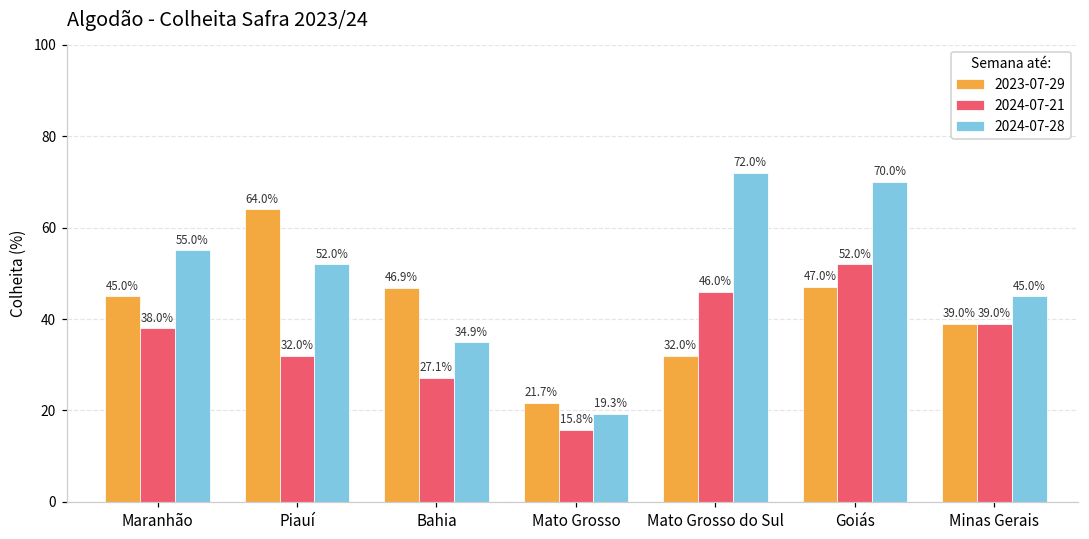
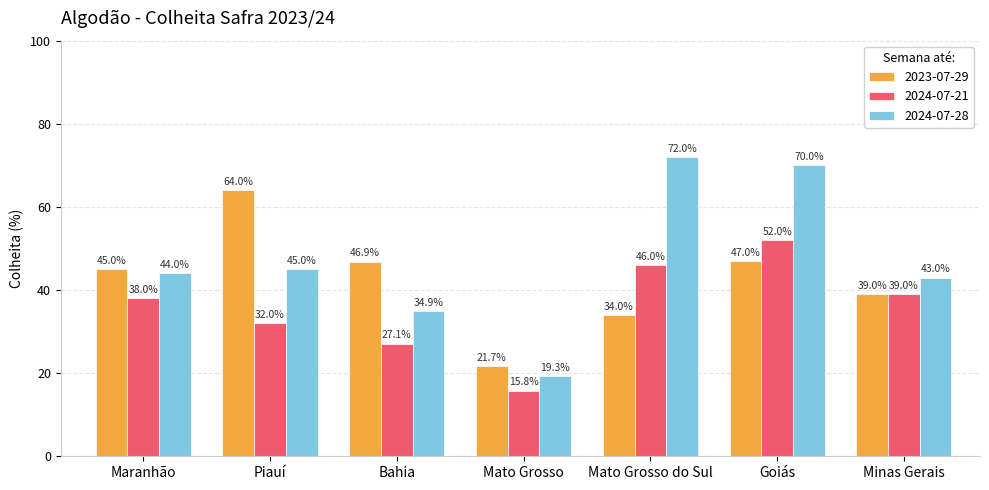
  {
    "2023-07-29": {
      "Maranhão": "45.0%",
      "Piauí": "64.0%",
      "Bahia": "46.9%",
      "Mato Grosso": "21.7%",
-     "Mato Grosso do Sul": "32.0%",
+     "Mato Grosso do Sul": "34.0%",
      "Goiás": "47.0%",
      "Minas Gerais": "39.0%"
    },
    "2024-07-21": {
      "Maranhão": "38.0%",
      "Piauí": "32.0%",
      "Bahia": "27.1%",
      "Mato Grosso": "15.8%",
      "Mato Grosso do Sul": "46.0%",
      "Goiás": "52.0%",
      "Minas Gerais": "39.0%"
    },
    "2024-07-28": {
-     "Maranhão": "55.0%",
-     "Piauí": "52.0%",
+     "Maranhão": "44.0%",
+     "Piauí": "45.0%",
      "Bahia": "34.9%",
      "Mato Grosso": "19.3%",
      "Mato Grosso do Sul": "72.0%",
      "Goiás": "70.0%",
-     "Minas Gerais": "45.0%"
+     "Minas Gerais": "43.0%"
    }
  }
